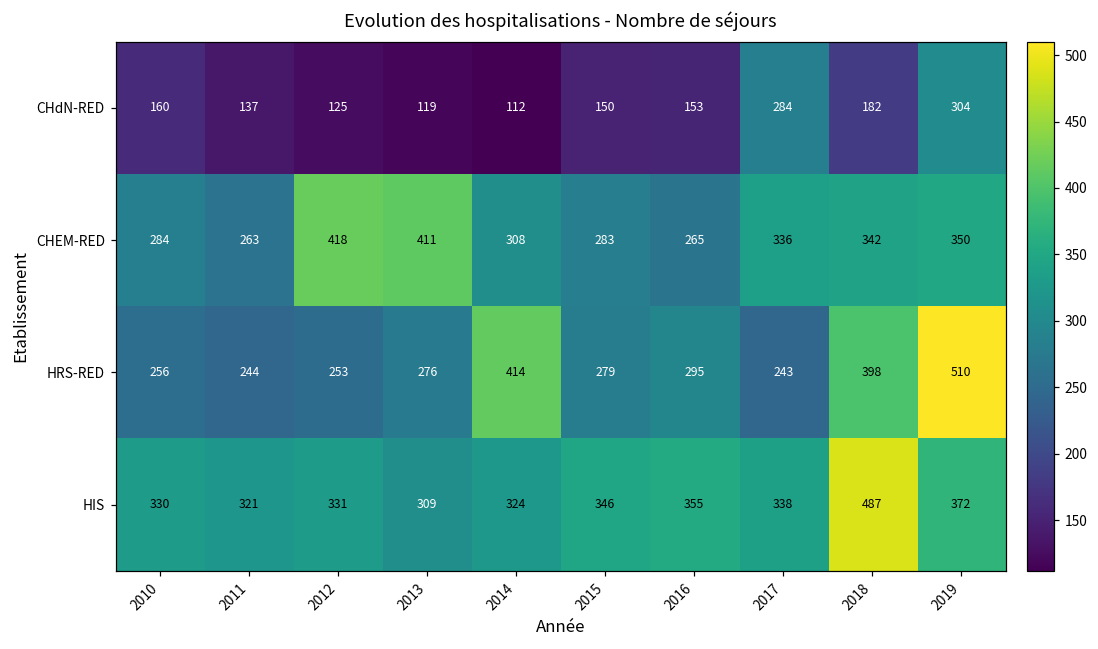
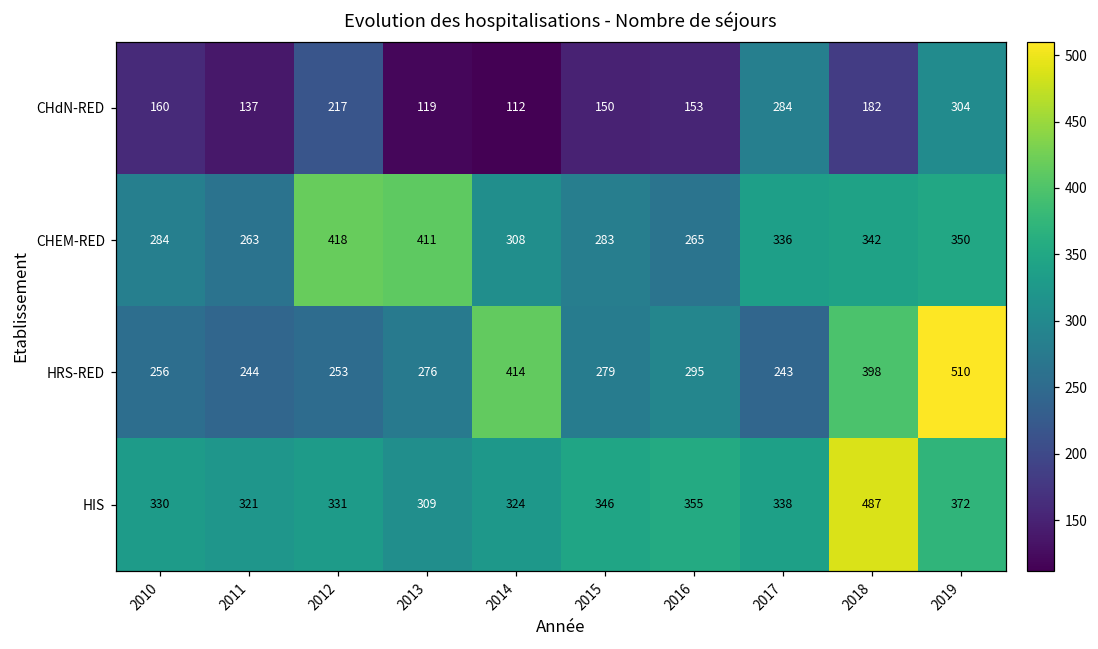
  {
    "CHdN-RED": {
      "2010": 160,
      "2011": 137,
-     "2012": 125,
+     "2012": 217,
      "2013": 119,
      "2014": 112,
      "2015": 150,
      "2016": 153,
      "2017": 284,
      "2018": 182,
      "2019": 304
    },
    "CHEM-RED": {
      "2010": 284,
      "2011": 263,
      "2012": 418,
      "2013": 411,
      "2014": 308,
      "2015": 283,
      "2016": 265,
      "2017": 336,
      "2018": 342,
      "2019": 350
    },
    "HRS-RED": {
      "2010": 256,
      "2011": 244,
      "2012": 253,
      "2013": 276,
      "2014": 414,
      "2015": 279,
      "2016": 295,
      "2017": 243,
      "2018": 398,
      "2019": 510
    },
    "HIS": {
      "2010": 330,
      "2011": 321,
      "2012": 331,
      "2013": 309,
      "2014": 324,
      "2015": 346,
      "2016": 355,
      "2017": 338,
      "2018": 487,
      "2019": 372
    }
  }
